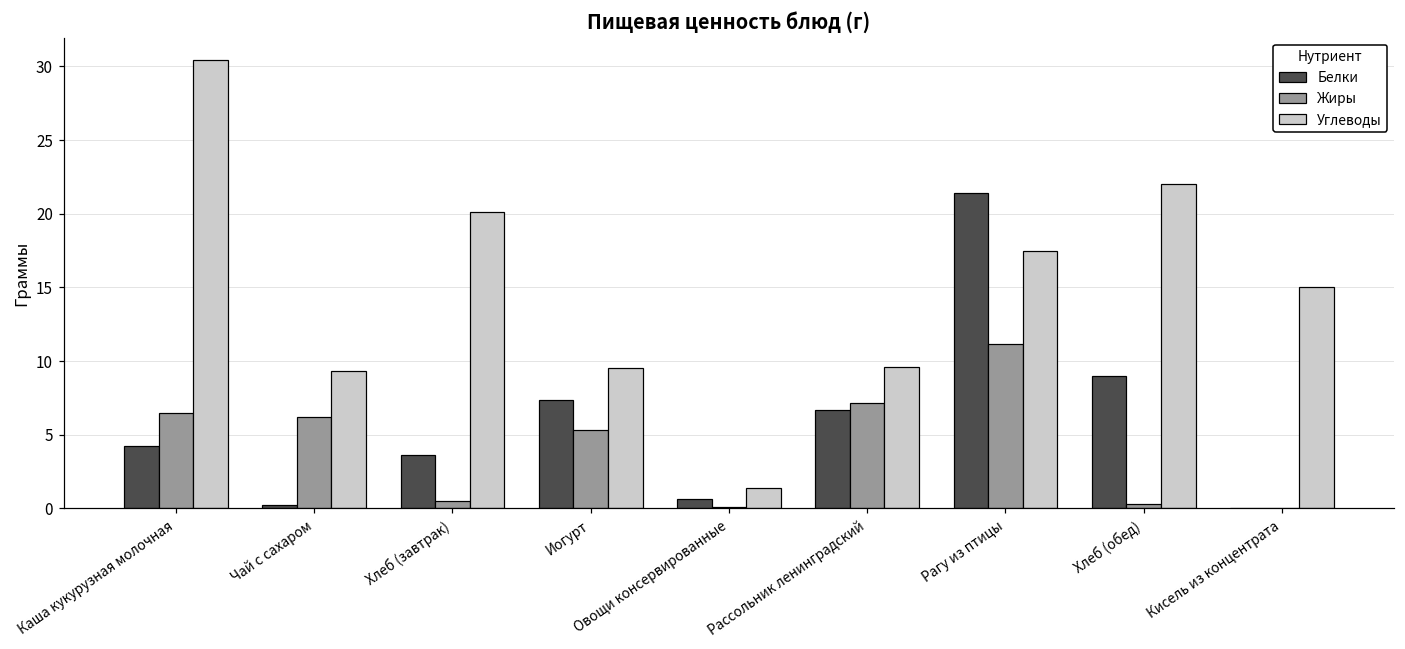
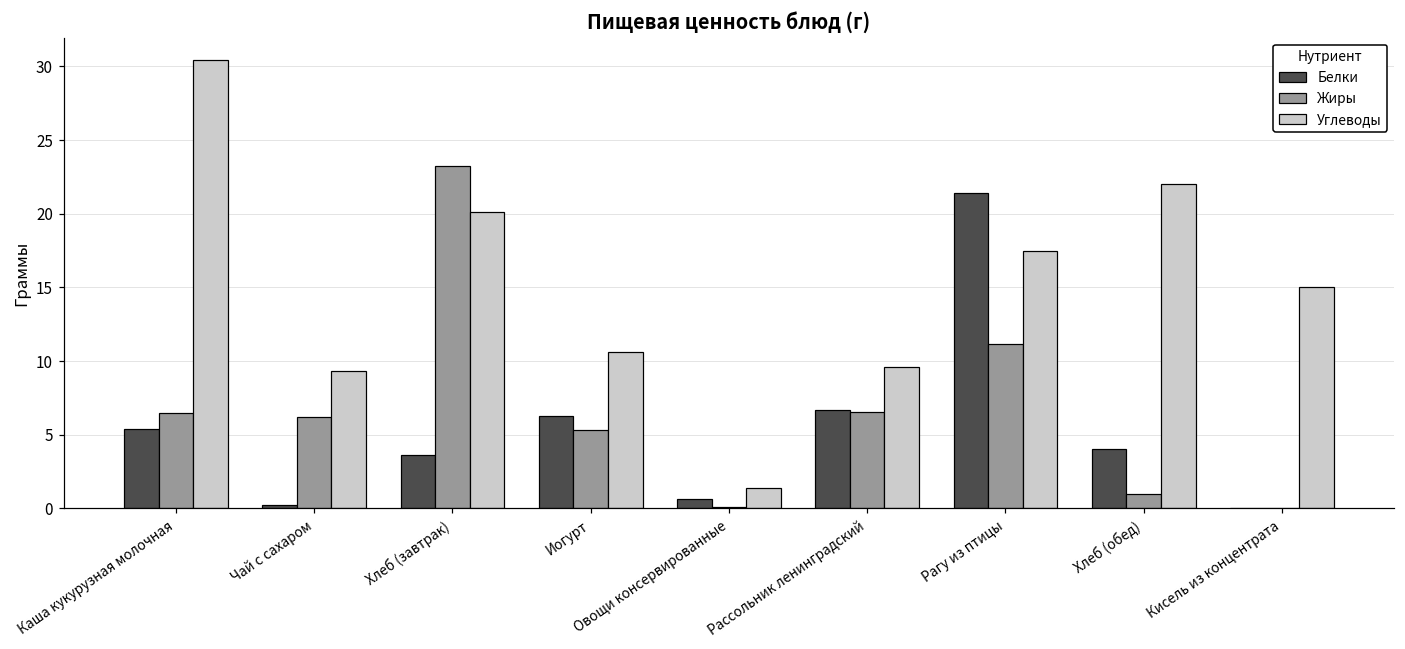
  {
    "Белки": {
-     "Каша кукурузная молочная": 4.2,
+     "Каша кукурузная молочная": 5.4,
      "Чай с сахаром": 0.2,
      "Хлеб (завтрак)": 3.6,
-     "Иогурт": 7.4,
+     "Иогурт": 6.3,
      "Овощи консервированные": 0.6,
      "Рассольник ленинградский": 6.7,
      "Рагу из птицы": 21.4,
-     "Хлеб (обед)": 9,
+     "Хлеб (обед)": 4,
      "Кисель из концентрата": 0.0
    },
    "Жиры": {
      "Каша кукурузная молочная": 6.5,
      "Чай с сахаром": 6.2,
-     "Хлеб (завтрак)": 0.5,
+     "Хлеб (завтрак)": 23.3,
      "Иогурт": 5.3,
-     "Рассольник ленинградский": 7.2,
+     "Рассольник ленинградский": 6.6,
      "Рагу из птицы": 11.2,
-     "Хлеб (обед)": 0.3,
+     "Хлеб (обед)": 1.0,
      "Кисель из концентрата": 0.0
    },
    "Углеводы": {
      "Каша кукурузная молочная": 30.4,
      "Чай с сахаром": 9.3,
      "Хлеб (завтрак)": 20.1,
-     "Иогурт": 9.5,
+     "Иогурт": 10.6,
      "Овощи консервированные": 1.4,
      "Рассольник ленинградский": 9.6,
      "Рагу из птицы": 17.5,
      "Хлеб (обед)": 22.0,
      "Кисель из концентрата": 15.0
    }
  }
